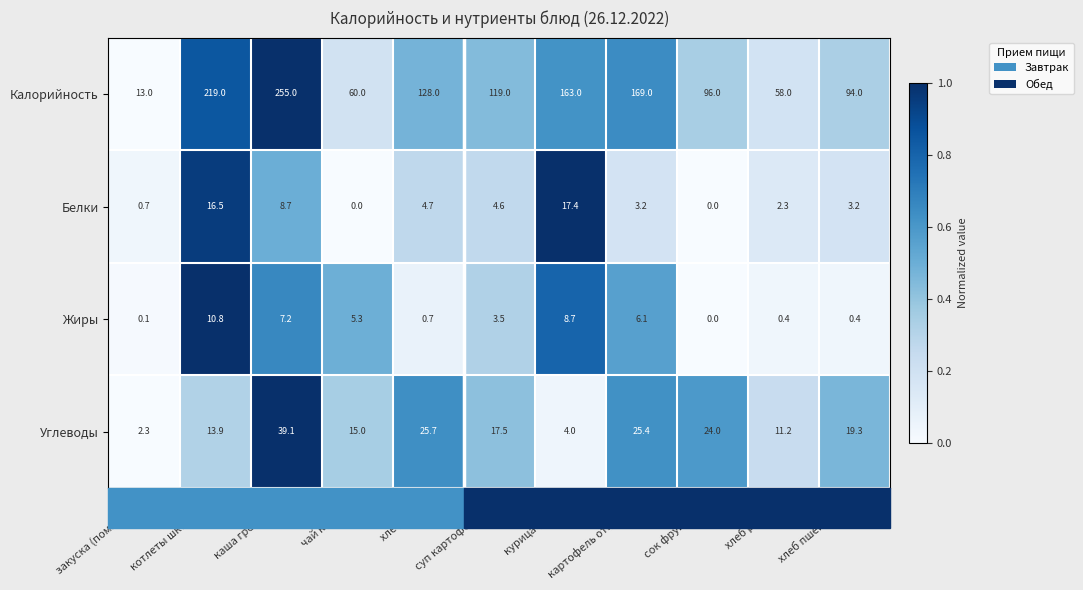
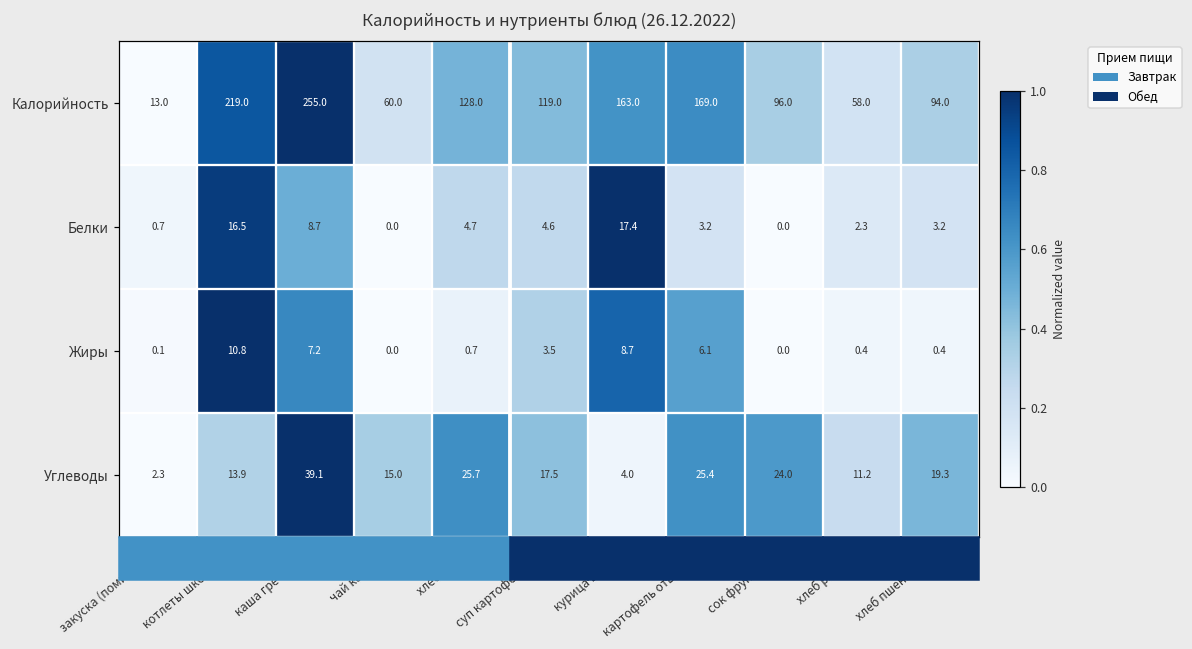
  {
    "Калорийность": {
      "закуска (помидоры)": 13.0,
      "котлеты школьные": 219.0,
      "каша гречневая": 255.0,
      "чай каркаде": 60.0,
      "хлеб 2 кус.": 128.0,
      "суп картофельный": 119.0,
      "курица в соусе": 163.0,
      "картофель отварной": 169.0,
      "сок фруктовый": 96.0,
      "хлеб ржаной": 58.0,
      "хлеб пшеничный": 94.0
    },
    "Белки": {
      "закуска (помидоры)": 0.7,
      "котлеты школьные": 16.5,
      "каша гречневая": 8.7,
      "чай каркаде": 0.0,
      "хлеб 2 кус.": 4.7,
      "суп картофельный": 4.6,
      "курица в соусе": 17.4,
      "картофель отварной": 3.2,
      "сок фруктовый": 0.0,
      "хлеб ржаной": 2.3,
      "хлеб пшеничный": 3.2
    },
    "Жиры": {
      "закуска (помидоры)": 0.1,
      "котлеты школьные": 10.8,
      "каша гречневая": 7.2,
-     "чай каркаде": 5.3,
+     "чай каркаде": 0.0,
      "хлеб 2 кус.": 0.7,
      "суп картофельный": 3.5,
      "курица в соусе": 8.7,
      "картофель отварной": 6.1,
      "сок фруктовый": 0.0,
      "хлеб ржаной": 0.4,
      "хлеб пшеничный": 0.4
    },
    "Углеводы": {
      "закуска (помидоры)": 2.3,
      "котлеты школьные": 13.9,
      "каша гречневая": 39.1,
      "чай каркаде": 15.0,
      "хлеб 2 кус.": 25.7,
      "суп картофельный": 17.5,
      "курица в соусе": 4.0,
      "картофель отварной": 25.4,
      "сок фруктовый": 24.0,
      "хлеб ржаной": 11.2,
      "хлеб пшеничный": 19.3
    }
  }
